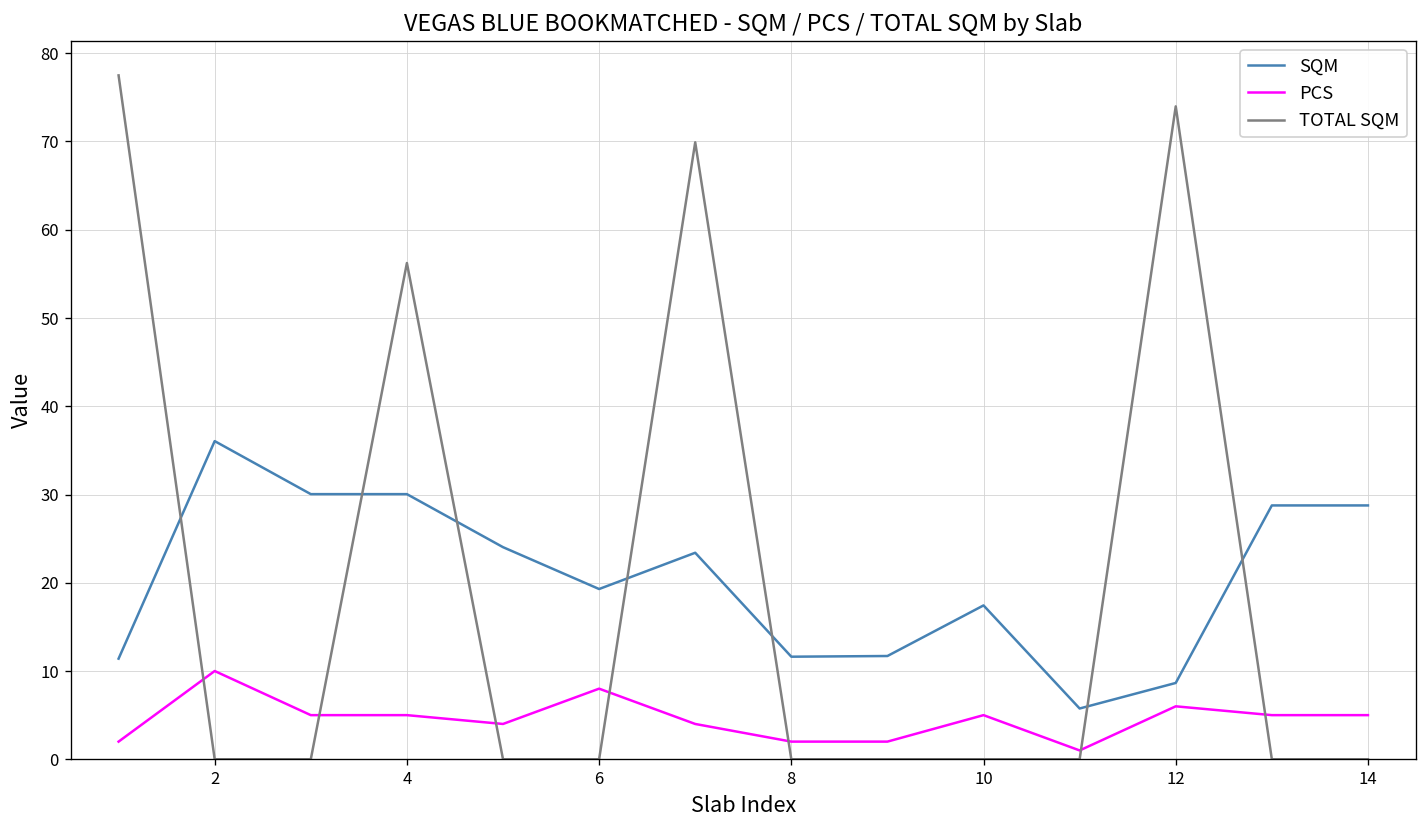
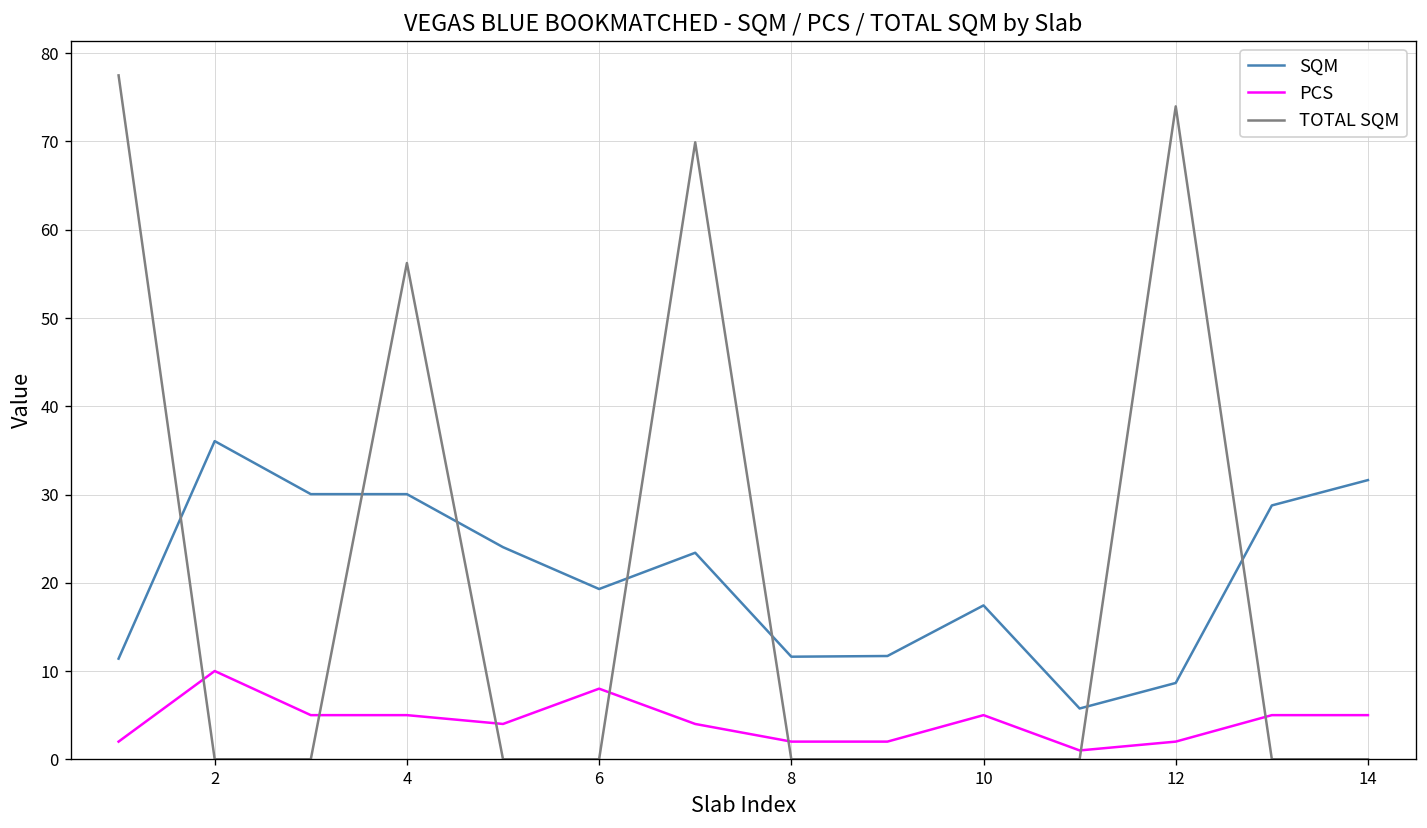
  {
    "SQM": {
      "2": 36,
      "4": 30,
      "6": 19,
      "8": 12,
      "10": 17,
      "12": 9,
-     "14": 29
+     "14": 32
    },
    "PCS": {
      "2": 10,
      "4": 5,
      "6": 8,
      "8": 2,
      "10": 5,
-     "12": 6,
+     "12": 2,
      "14": 5
    },
    "TOTAL SQM": {
      "2": 0,
      "4": 56,
      "6": 0,
      "8": 0,
      "10": 0,
      "12": 74,
      "14": 0
    }
  }
